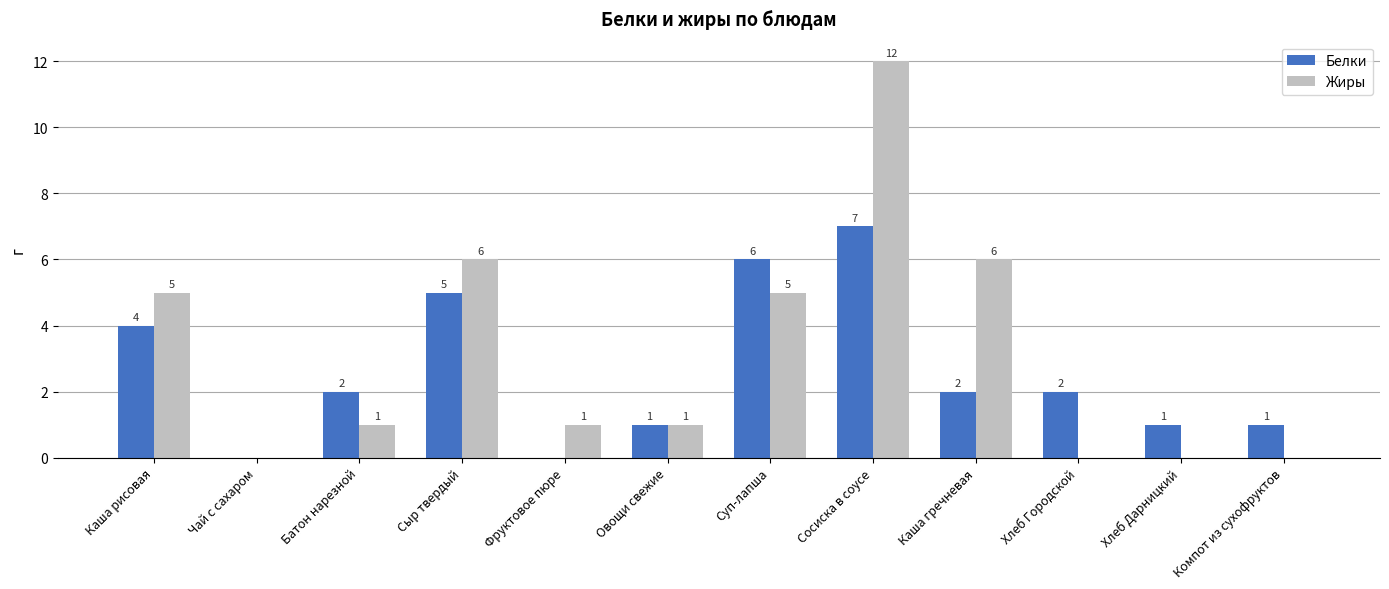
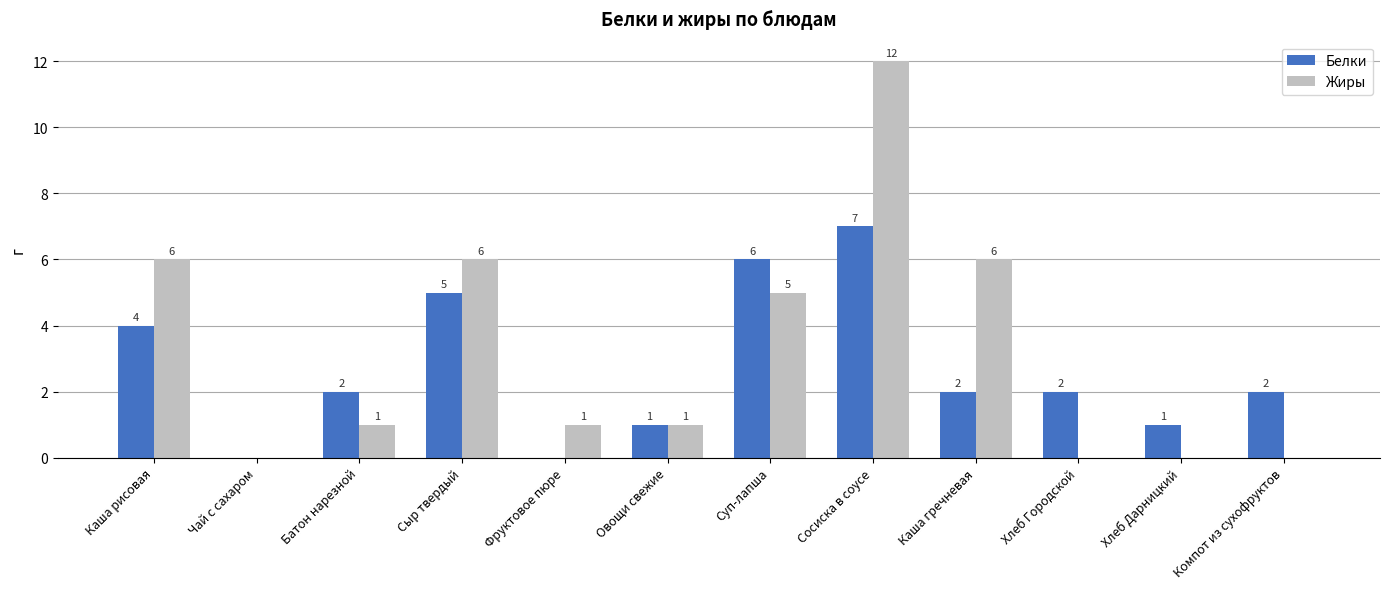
  {
    "Белки": {
      "Каша рисовая": 4,
      "Батон нарезной": 2,
      "Сыр твердый": 5,
      "Овощи свежие": 1,
      "Суп-лапша": 6,
      "Сосиска в соусе": 7,
      "Каша гречневая": 2,
      "Хлеб Городской": 2,
      "Хлеб Дарницкий": 1,
-     "Компот из сухофруктов": 1
+     "Компот из сухофруктов": 2
    },
    "Жиры": {
-     "Каша рисовая": 5,
+     "Каша рисовая": 6,
      "Батон нарезной": 1,
      "Сыр твердый": 6,
      "Фруктовое пюре": 1,
      "Овощи свежие": 1,
      "Суп-лапша": 5,
      "Сосиска в соусе": 12,
      "Каша гречневая": 6
    }
  }
